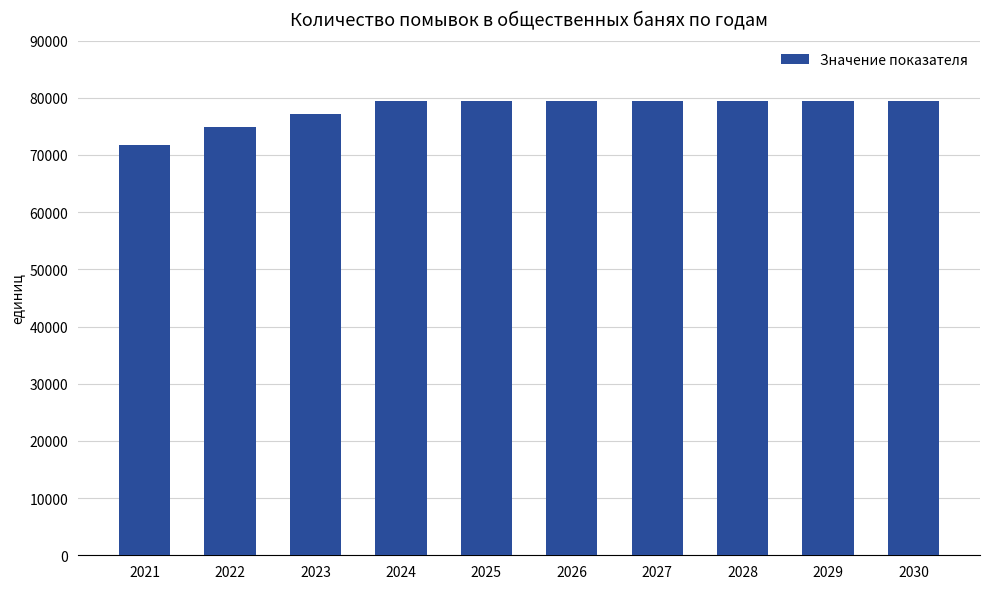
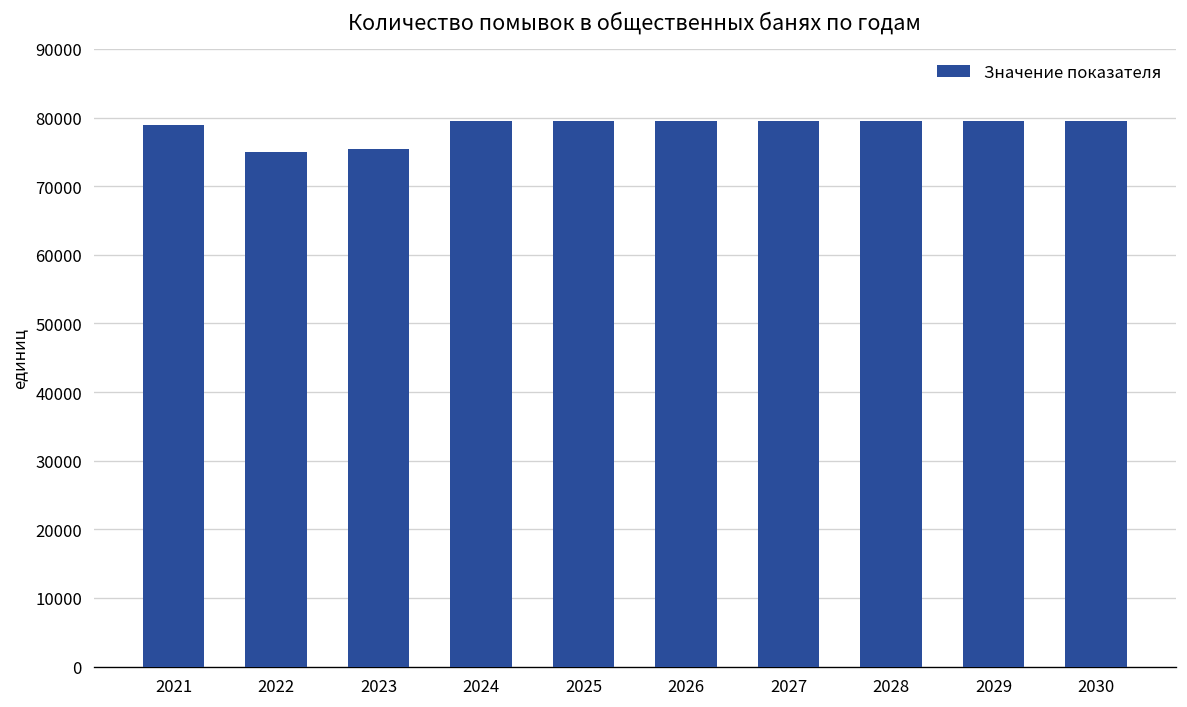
  {
-   "2021": 72000,
+   "2021": 79000,
    "2022": 75000,
-   "2023": 77000,
+   "2023": 75000,
    "2024": 80000,
    "2025": 80000,
    "2026": 80000,
    "2027": 80000,
    "2028": 80000,
    "2029": 80000,
    "2030": 80000
  }
